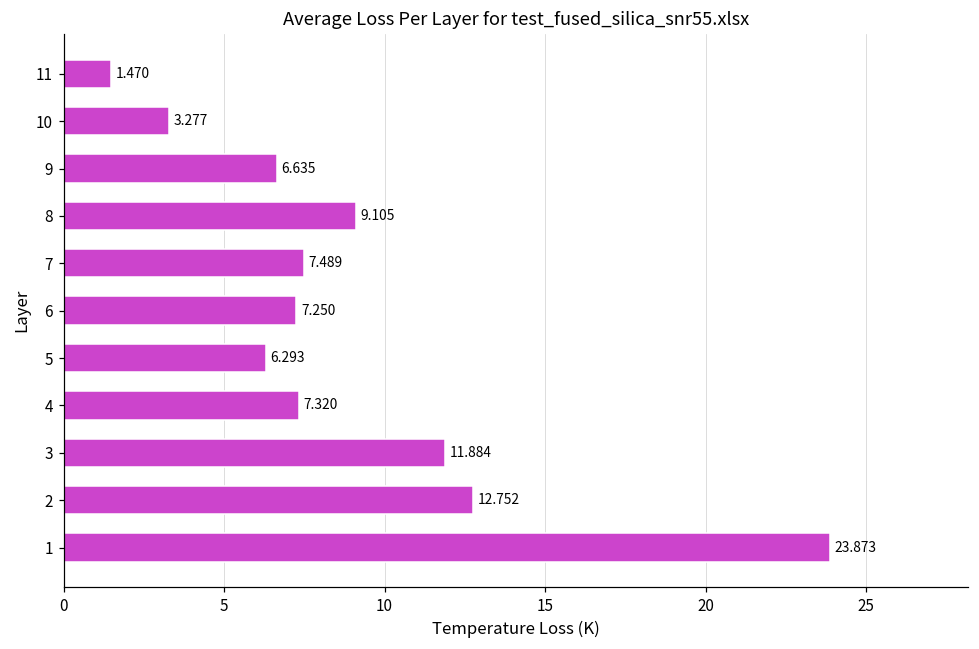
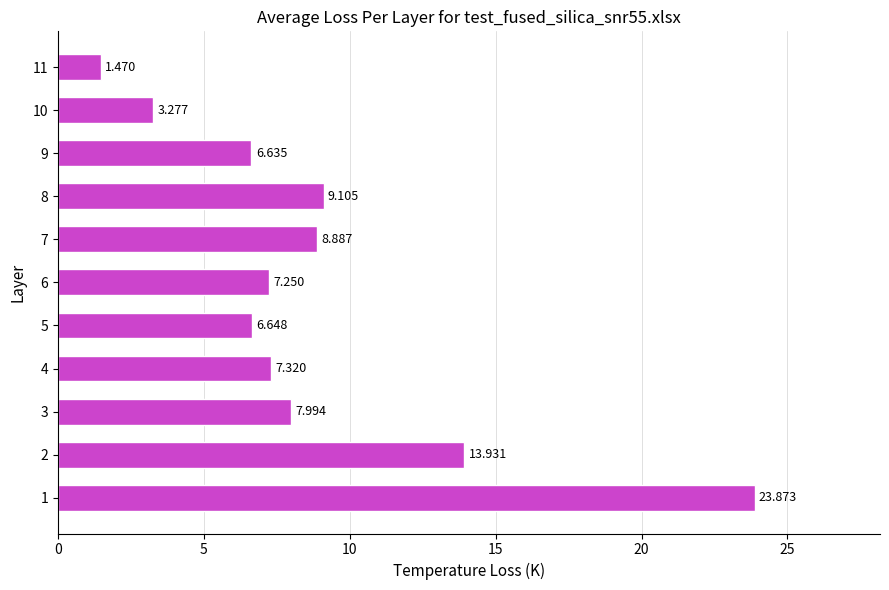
  {
    "11": 1.470,
    "10": 3.277,
    "9": 6.635,
    "8": 9.105,
-   "7": 7.489,
+   "7": 8.887,
    "6": 7.250,
-   "5": 6.293,
+   "5": 6.648,
    "4": 7.320,
-   "3": 11.884,
-   "2": 12.752,
+   "3": 7.994,
+   "2": 13.931,
    "1": 23.873
  }
